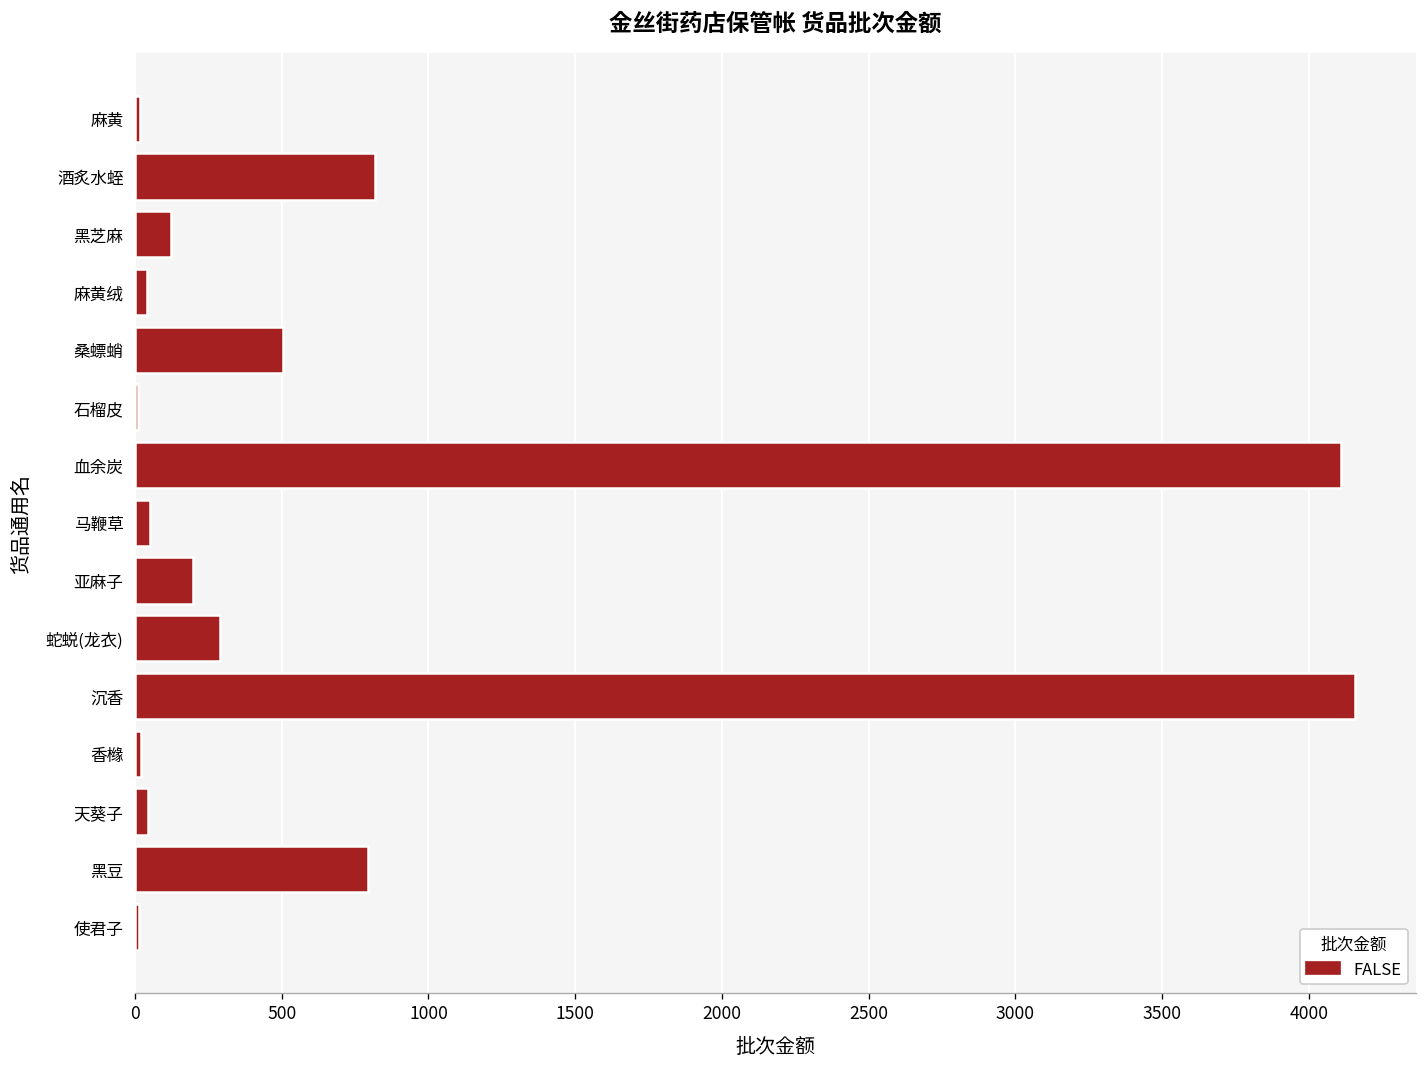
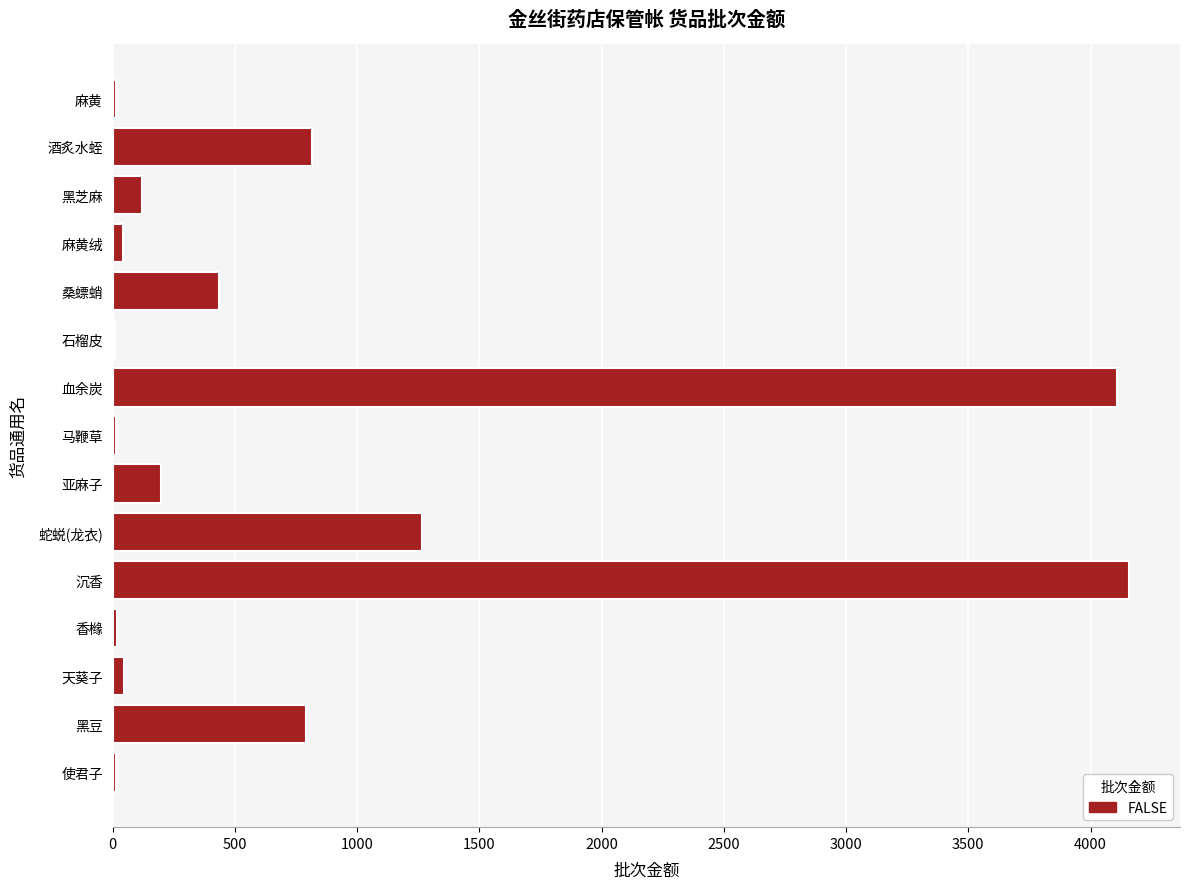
  {
    "麻黄": 20,
    "酒炙水蛭": 820,
    "黑芝麻": 120,
    "麻黄绒": 40,
-   "桑螵蛸": 500,
+   "桑螵蛸": 440,
    "血余炭": 4110,
-   "马鞭草": 50,
+   "马鞭草": 10,
    "亚麻子": 200,
-   "蛇蜕(龙衣)": 290,
+   "蛇蜕(龙衣)": 1270,
    "沉香": 4160,
    "香橼": 20,
    "天葵子": 40,
    "黑豆": 790,
    "使君子": 10
  }
